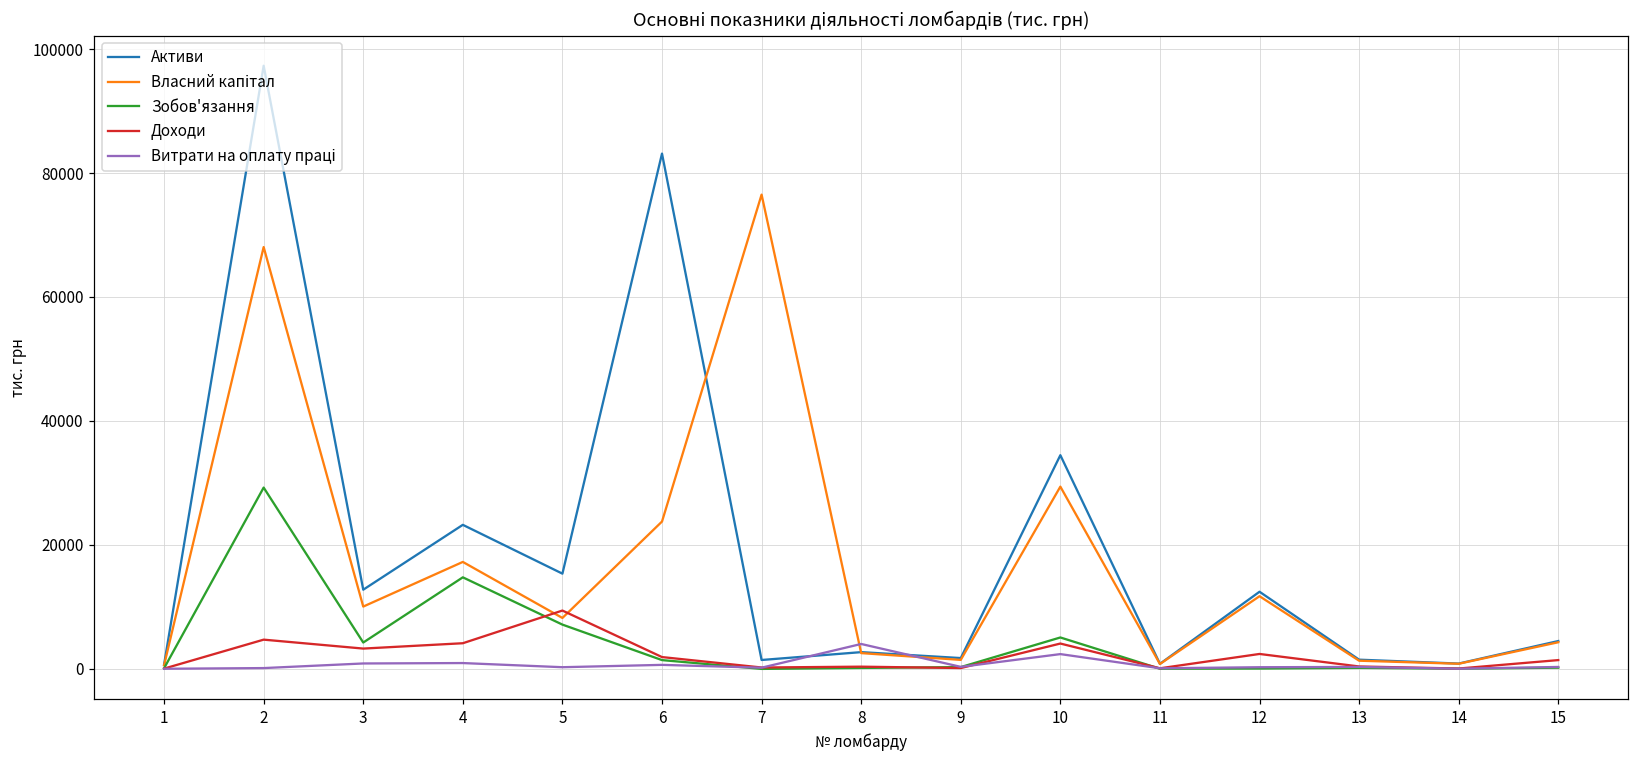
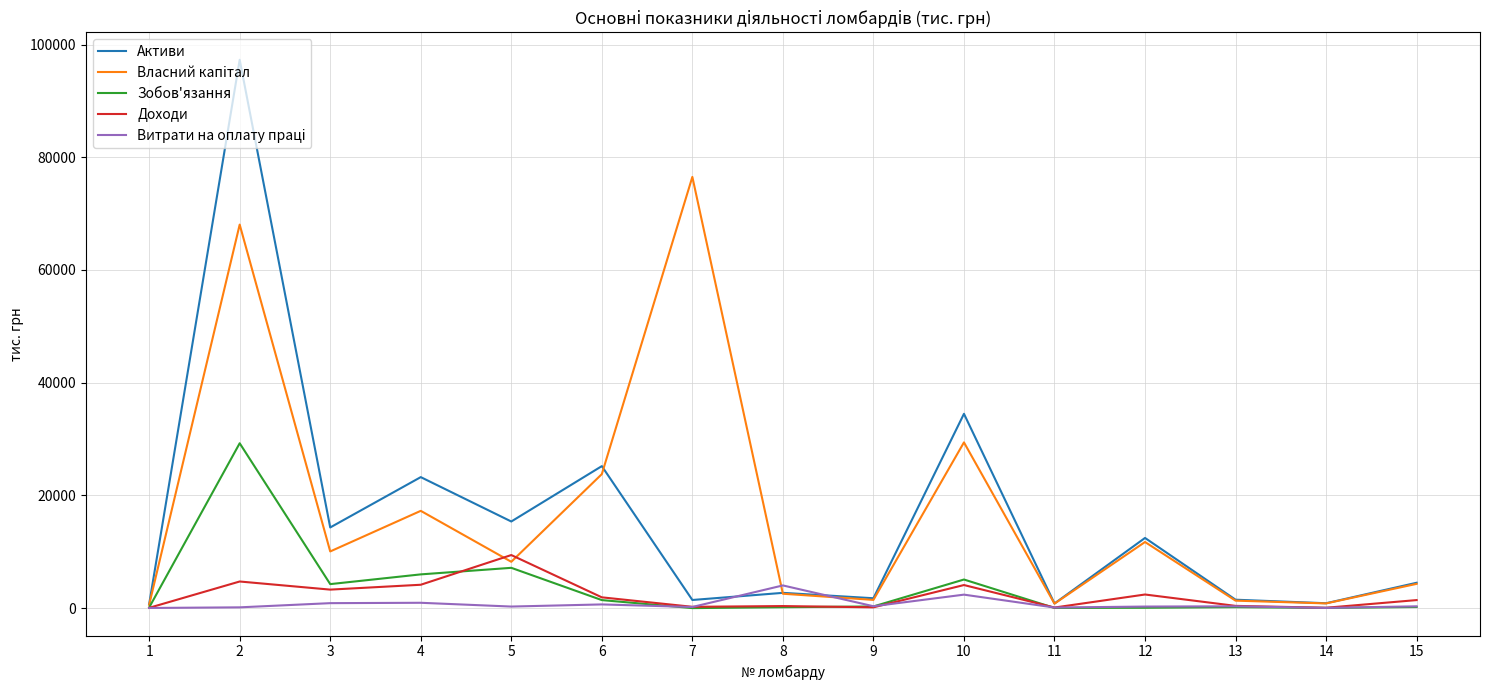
  {
    "Активи": {
-     "3": 13000,
+     "3": 14000,
      "4": 23000,
      "5": 15000,
-     "6": 83000,
+     "6": 25000,
      "7": 1000,
      "10": 34000,
      "12": 12000
    },
    "Власний капітал": {
      "2": 68000,
      "3": 10000,
      "4": 17000,
      "5": 8000,
      "6": 24000,
      "7": 77000,
      "10": 29000,
      "12": 12000
    },
    "Зобов'язання": {
      "2": 29000,
      "3": 4000,
-     "4": 15000,
+     "4": 6000,
      "5": 7000,
      "6": 1000,
      "10": 5000
    },
    "Доходи": {
      "2": 5000,
      "3": 3000,
      "4": 4000,
      "5": 9000,
      "6": 2000,
      "10": 4000,
      "12": 2000,
      "15": 1000
    },
    "Витрати на оплату праці": {
      "2": 0,
      "3": 1000,
      "4": 1000,
      "5": 0,
      "6": 1000,
      "8": 4000,
      "10": 2000
    }
  }
